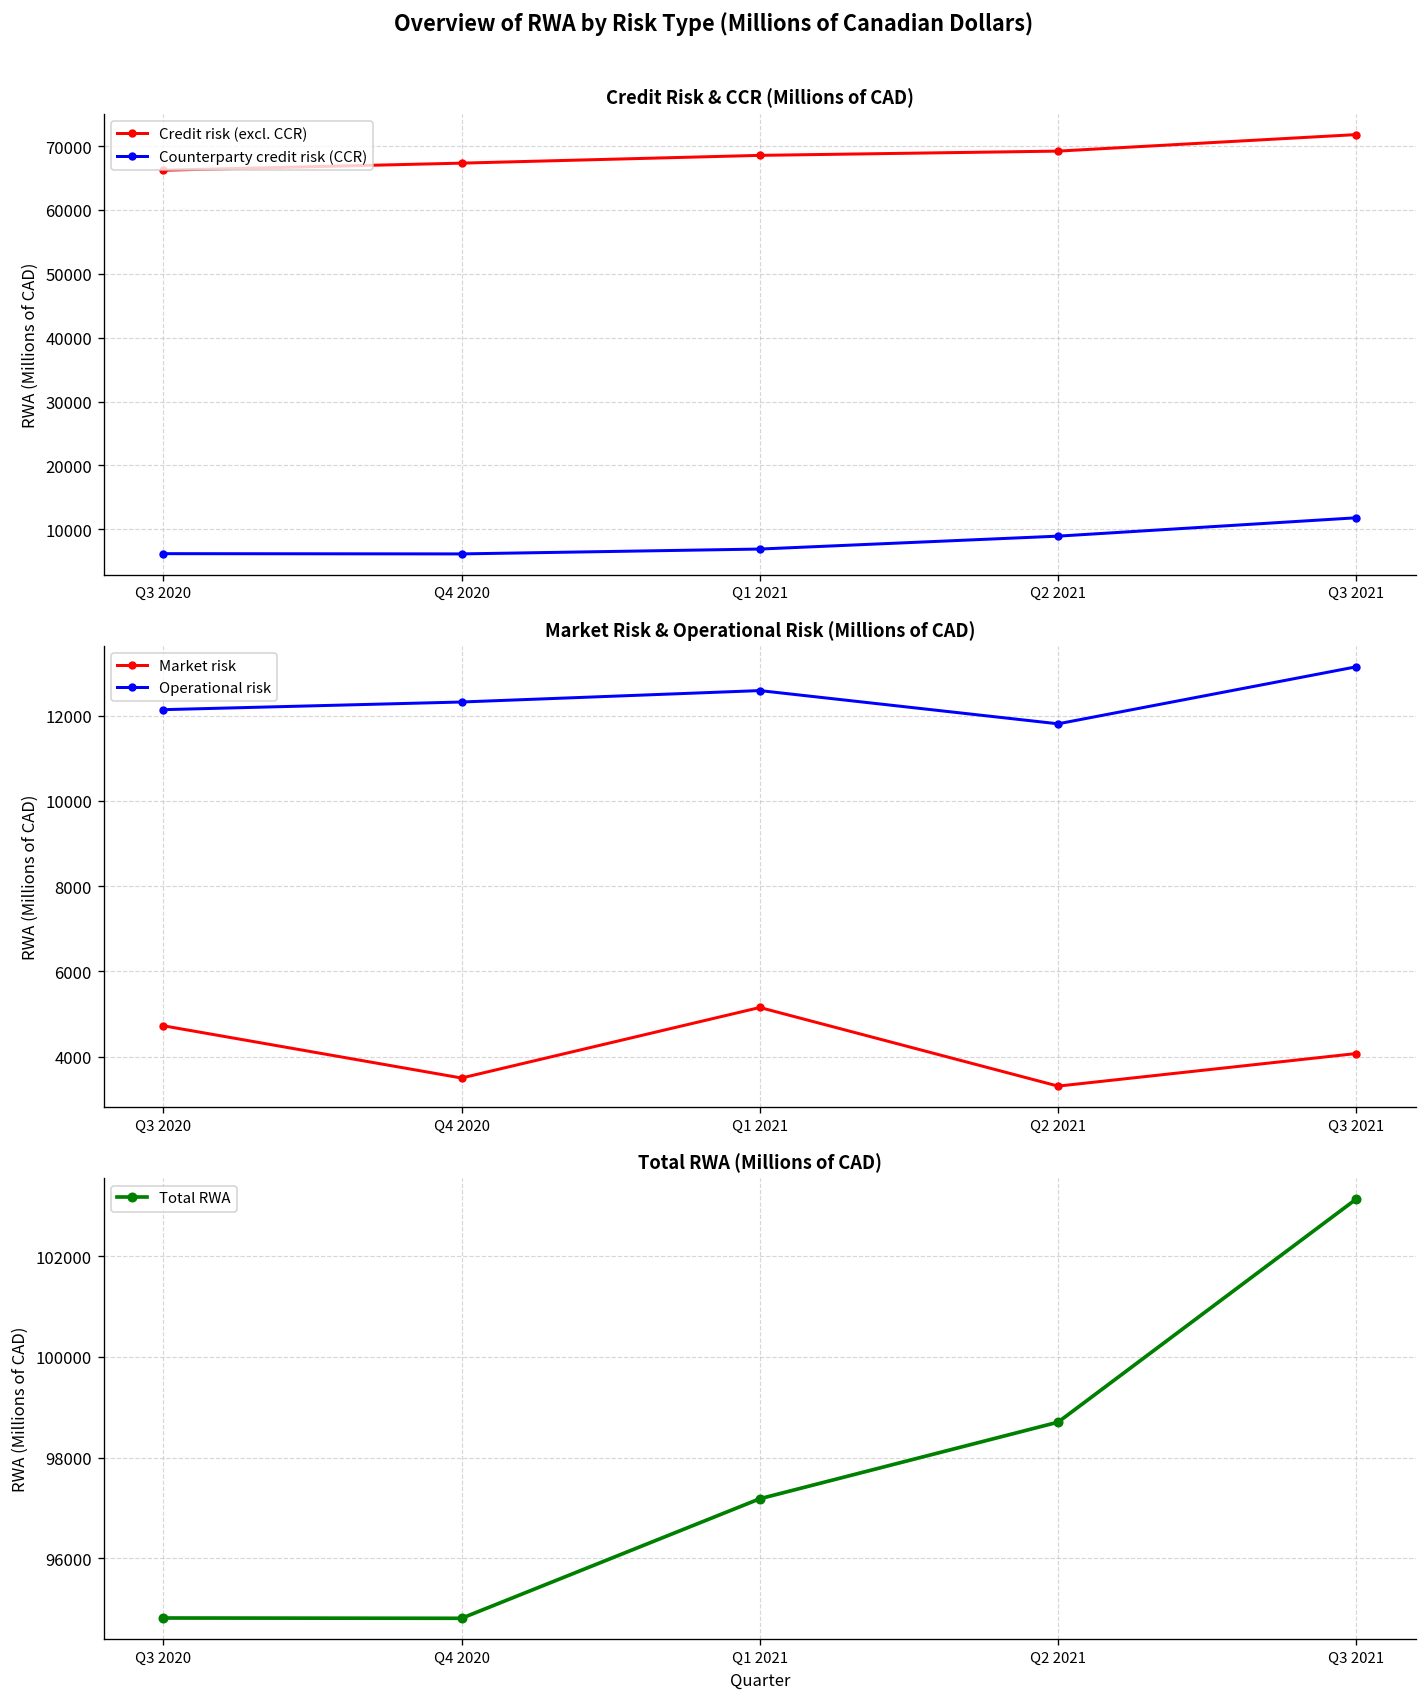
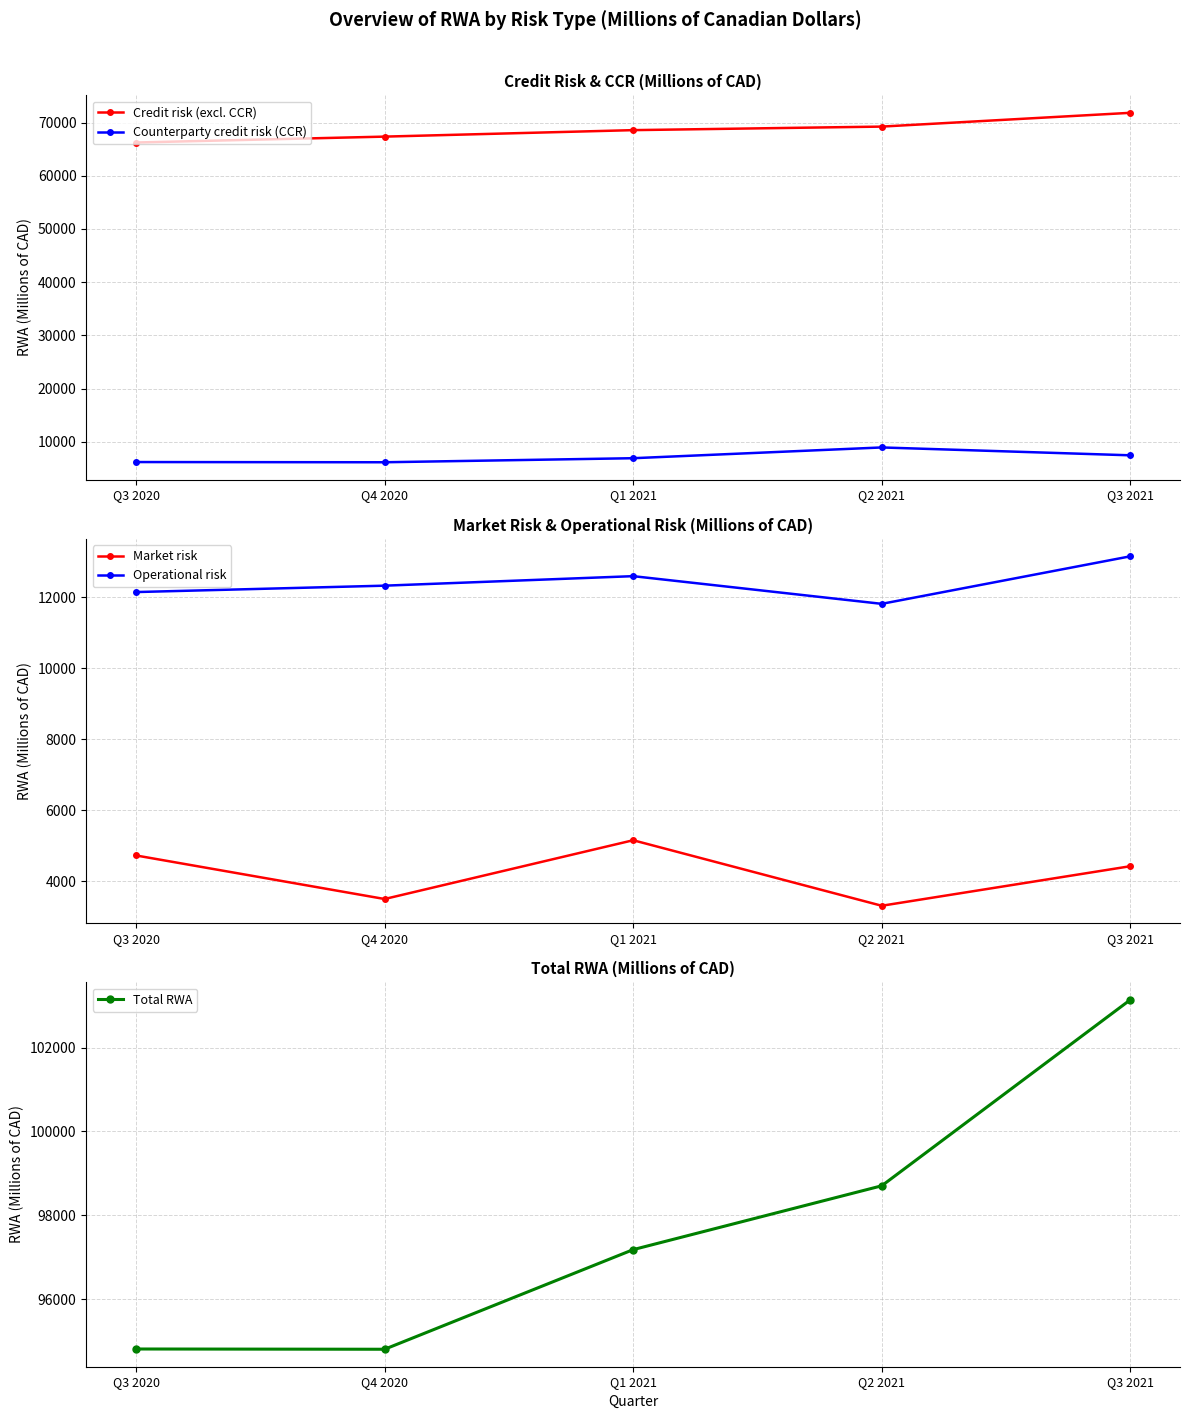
  {
    "Credit Risk & CCR (Millions of CAD)": {
      "Credit risk (excl. CCR)": {
        "Q4 2020": 67000,
        "Q1 2021": 69000,
        "Q2 2021": 69000,
        "Q3 2021": 72000
      },
      "Counterparty credit risk (CCR)": {
        "Q3 2020": 6000,
        "Q4 2020": 6000,
        "Q1 2021": 7000,
        "Q2 2021": 9000,
-       "Q3 2021": 12000
+       "Q3 2021": 7000
      }
    },
    "Market Risk & Operational Risk (Millions of CAD)": {
      "Market risk": {
        "Q3 2020": 4700,
        "Q4 2020": 3500,
        "Q1 2021": 5200,
        "Q2 2021": 3300,
-       "Q3 2021": 4100
+       "Q3 2021": 4400
      },
      "Operational risk": {
        "Q3 2020": 12100,
        "Q4 2020": 12300,
        "Q1 2021": 12600,
        "Q2 2021": 11800,
        "Q3 2021": 13200
      }
    },
    "Total RWA (Millions of CAD)": {
      "Q3 2020": 94800,
      "Q4 2020": 94800,
      "Q1 2021": 97200,
      "Q2 2021": 98700,
      "Q3 2021": 103100
    }
  }
